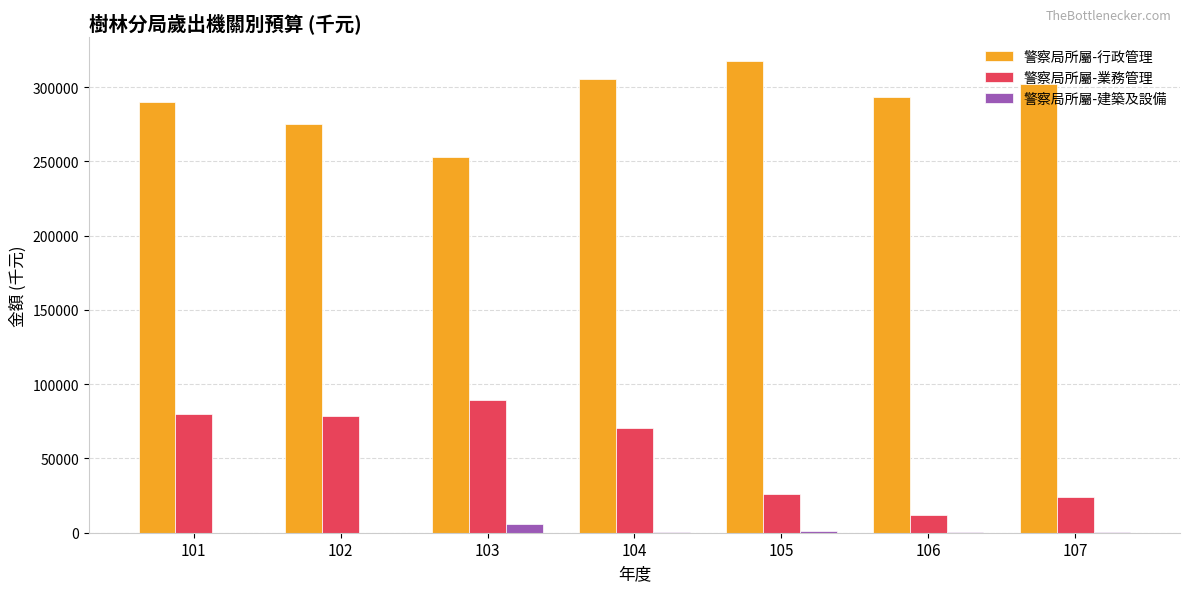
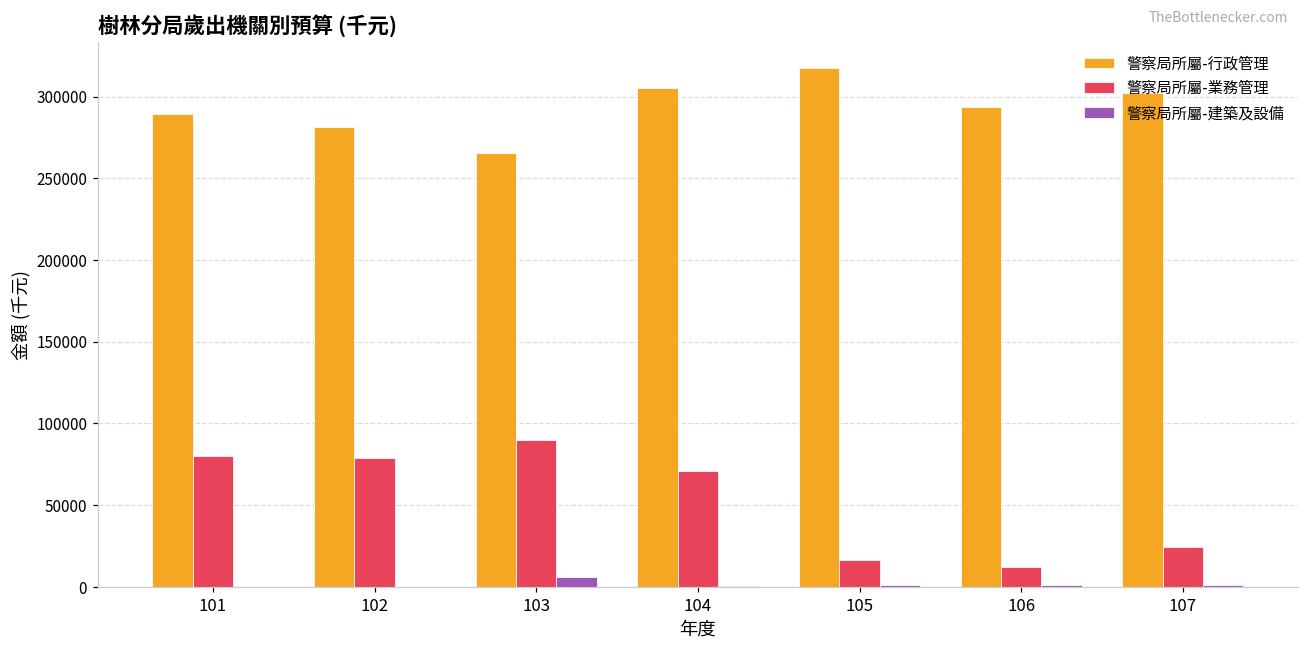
  {
    "警察局所屬-行政管理": {
      "101": 290000,
-     "102": 275000,
-     "103": 253000,
+     "102": 281000,
+     "103": 265000,
      "104": 305000,
      "105": 318000,
      "106": 294000,
      "107": 302000
    },
    "警察局所屬-業務管理": {
      "101": 80000,
      "102": 79000,
      "103": 90000,
      "104": 71000,
-     "105": 26000,
+     "105": 17000,
      "106": 12000,
      "107": 24000
    },
    "警察局所屬-建築及設備": {
      "102": 0,
      "103": 6000
    }
  }
